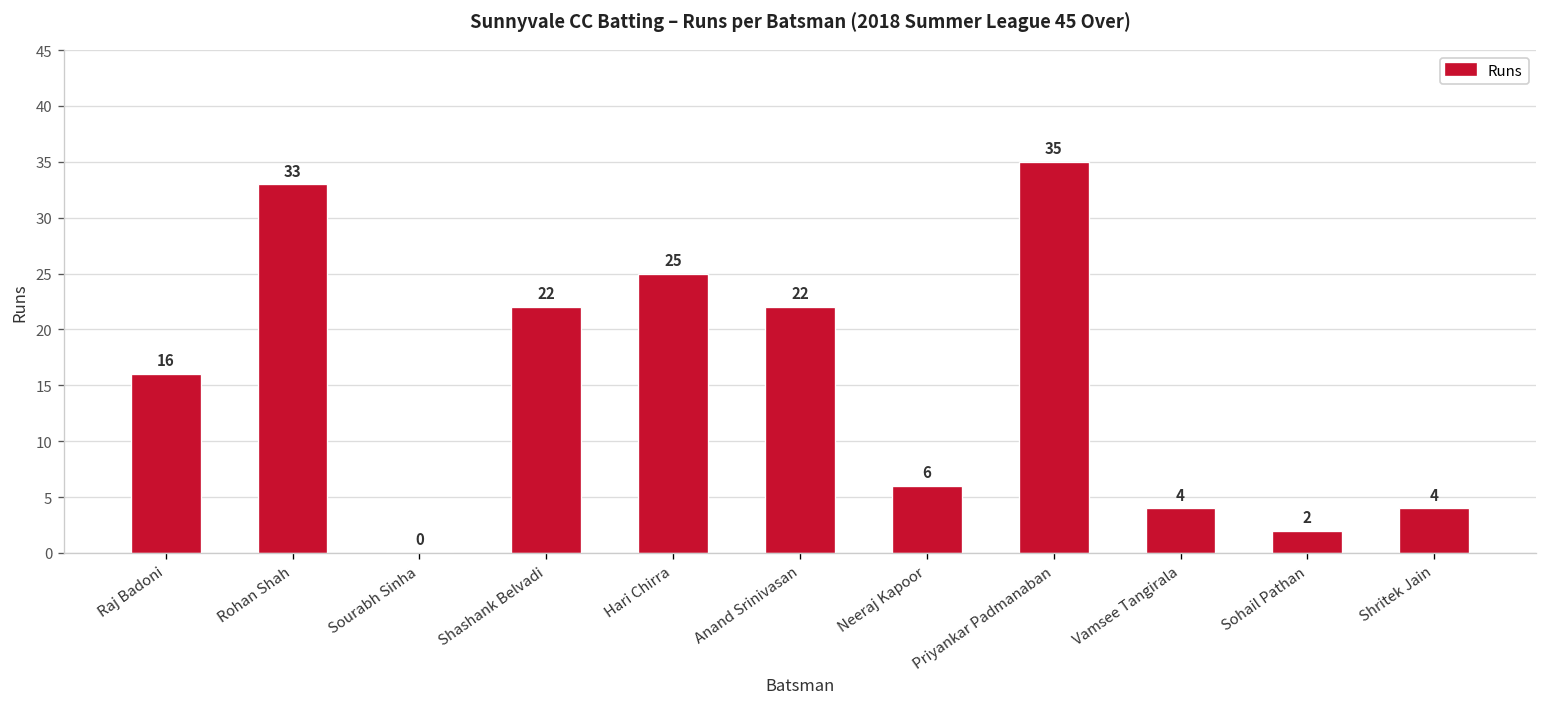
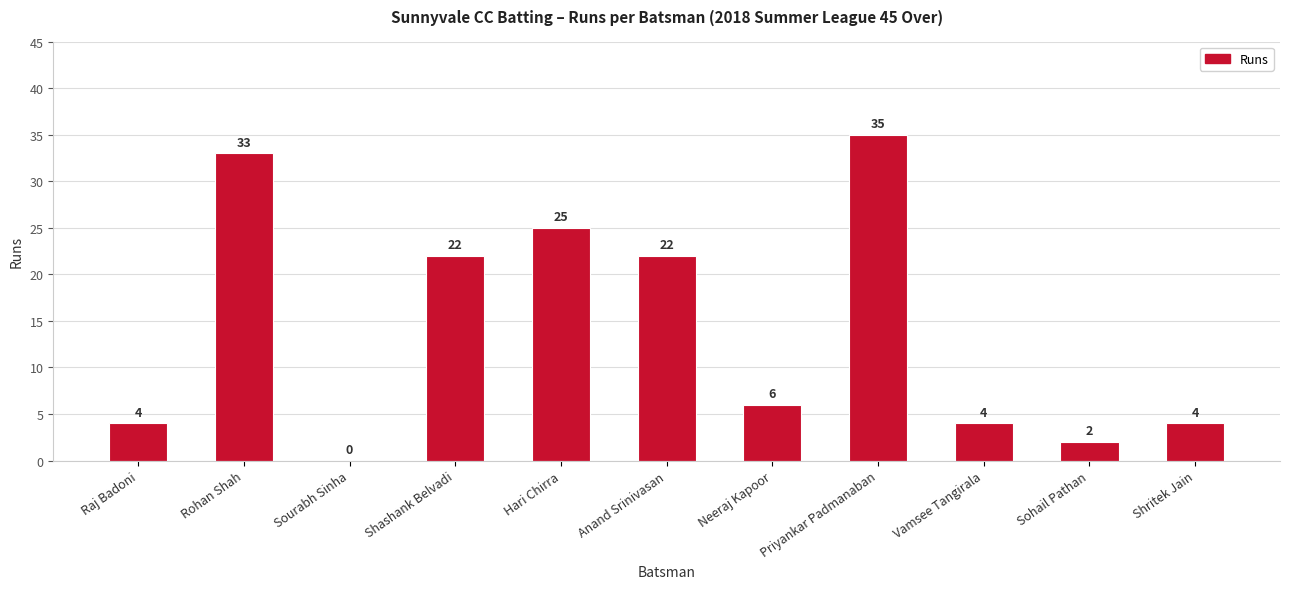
  {
-   "Raj Badoni": 16,
+   "Raj Badoni": 4,
    "Rohan Shah": 33,
    "Sourabh Sinha": 0,
    "Shashank Belvadi": 22,
    "Hari Chirra": 25,
    "Anand Srinivasan": 22,
    "Neeraj Kapoor": 6,
    "Priyankar Padmanaban": 35,
    "Vamsee Tangirala": 4,
    "Sohail Pathan": 2,
    "Shritek Jain": 4
  }
